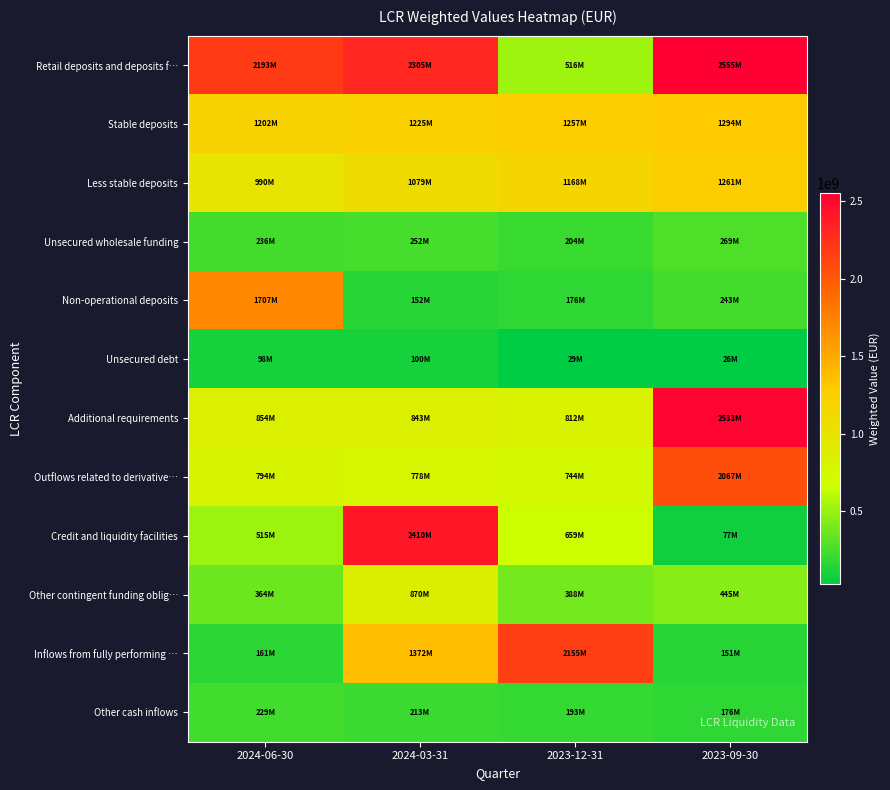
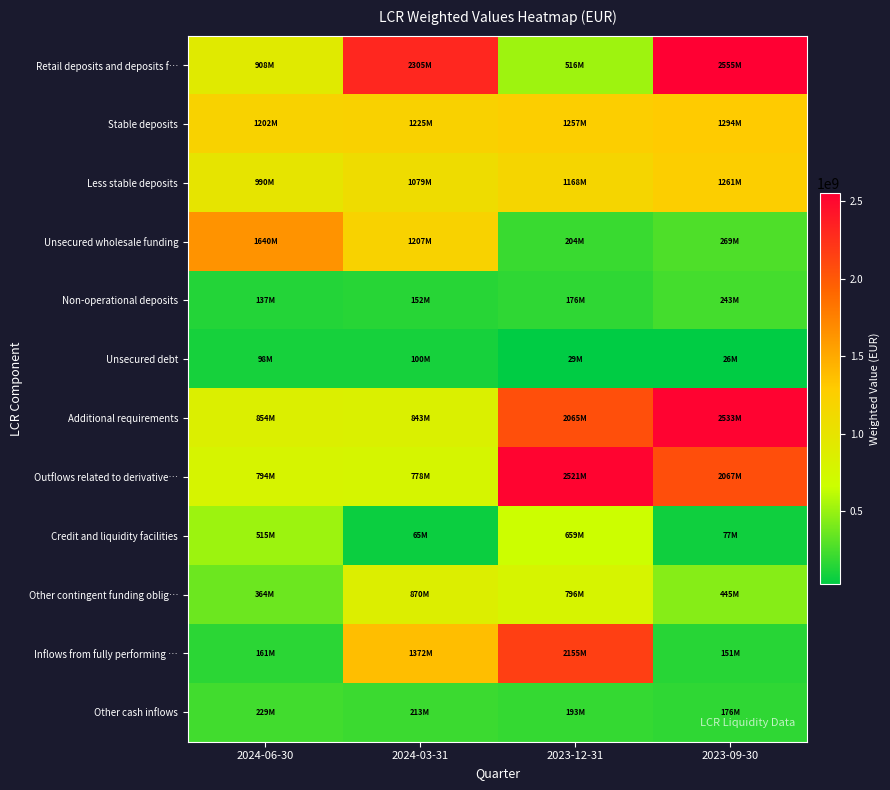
  {
    "Retail deposits and deposits f…": {
-     "2024-06-30": "2193M",
+     "2024-06-30": "908M",
      "2024-03-31": "2305M",
      "2023-12-31": "516M",
      "2023-09-30": "2555M"
    },
    "Stable deposits": {
      "2024-06-30": "1202M",
      "2024-03-31": "1225M",
      "2023-12-31": "1257M",
      "2023-09-30": "1294M"
    },
    "Less stable deposits": {
      "2024-06-30": "990M",
      "2024-03-31": "1079M",
      "2023-12-31": "1168M",
      "2023-09-30": "1261M"
    },
    "Unsecured wholesale funding": {
-     "2024-06-30": "236M",
-     "2024-03-31": "252M",
+     "2024-06-30": "1640M",
+     "2024-03-31": "1207M",
      "2023-12-31": "204M",
      "2023-09-30": "269M"
    },
    "Non-operational deposits": {
-     "2024-06-30": "1707M",
+     "2024-06-30": "137M",
      "2024-03-31": "152M",
      "2023-12-31": "176M",
      "2023-09-30": "243M"
    },
    "Unsecured debt": {
      "2024-06-30": "98M",
      "2024-03-31": "100M",
      "2023-12-31": "29M",
      "2023-09-30": "26M"
    },
    "Additional requirements": {
      "2024-06-30": "854M",
      "2024-03-31": "843M",
-     "2023-12-31": "812M",
+     "2023-12-31": "2065M",
      "2023-09-30": "2533M"
    },
    "Outflows related to derivative…": {
      "2024-06-30": "794M",
      "2024-03-31": "778M",
-     "2023-12-31": "744M",
+     "2023-12-31": "2521M",
      "2023-09-30": "2067M"
    },
    "Credit and liquidity facilities": {
      "2024-06-30": "515M",
-     "2024-03-31": "2410M",
+     "2024-03-31": "65M",
      "2023-12-31": "659M",
      "2023-09-30": "77M"
    },
    "Other contingent funding oblig…": {
      "2024-06-30": "364M",
      "2024-03-31": "870M",
-     "2023-12-31": "388M",
+     "2023-12-31": "796M",
      "2023-09-30": "445M"
    },
    "Inflows from fully performing …": {
      "2024-06-30": "161M",
      "2024-03-31": "1372M",
      "2023-12-31": "2155M",
      "2023-09-30": "151M"
    },
    "Other cash inflows": {
      "2024-06-30": "229M",
      "2024-03-31": "213M",
      "2023-12-31": "193M"
    }
  }
